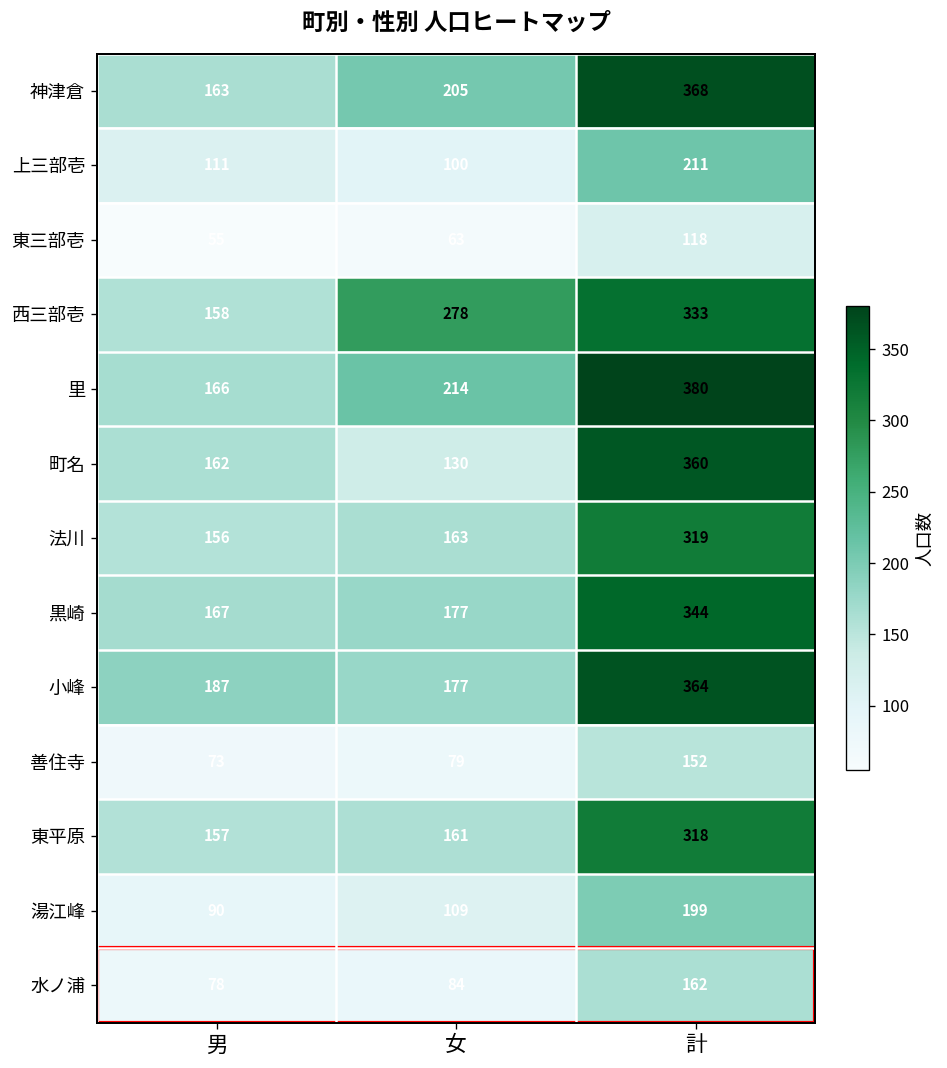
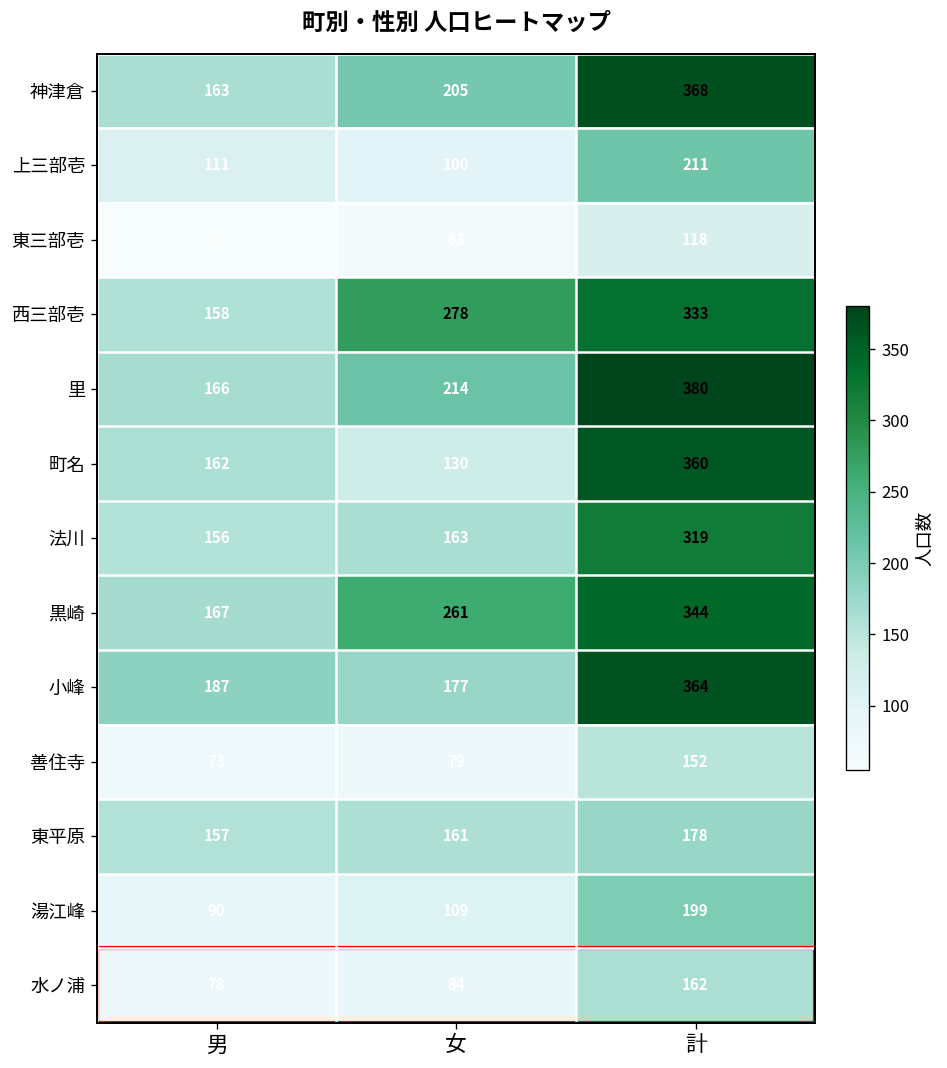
  {
    "神津倉": {
      "男": 163,
      "女": 205,
      "計": 368
    },
    "上三部壱": {
      "計": 211
    },
    "西三部壱": {
      "男": 158,
      "女": 278,
      "計": 333
    },
    "里": {
      "男": 166,
      "女": 214,
      "計": 380
    },
    "町名": {
      "男": 162,
      "女": 130,
      "計": 360
    },
    "法川": {
      "男": 156,
      "女": 163,
      "計": 319
    },
    "黒崎": {
      "男": 167,
-     "女": 177,
+     "女": 261,
      "計": 344
    },
    "小峰": {
      "男": 187,
      "女": 177,
      "計": 364
    },
    "善住寺": {
      "計": 152
    },
    "東平原": {
      "男": 157,
      "女": 161,
-     "計": 318
+     "計": 178
    },
    "湯江峰": {
      "計": 199
    },
    "水ノ浦": {
      "計": 162
    }
  }
